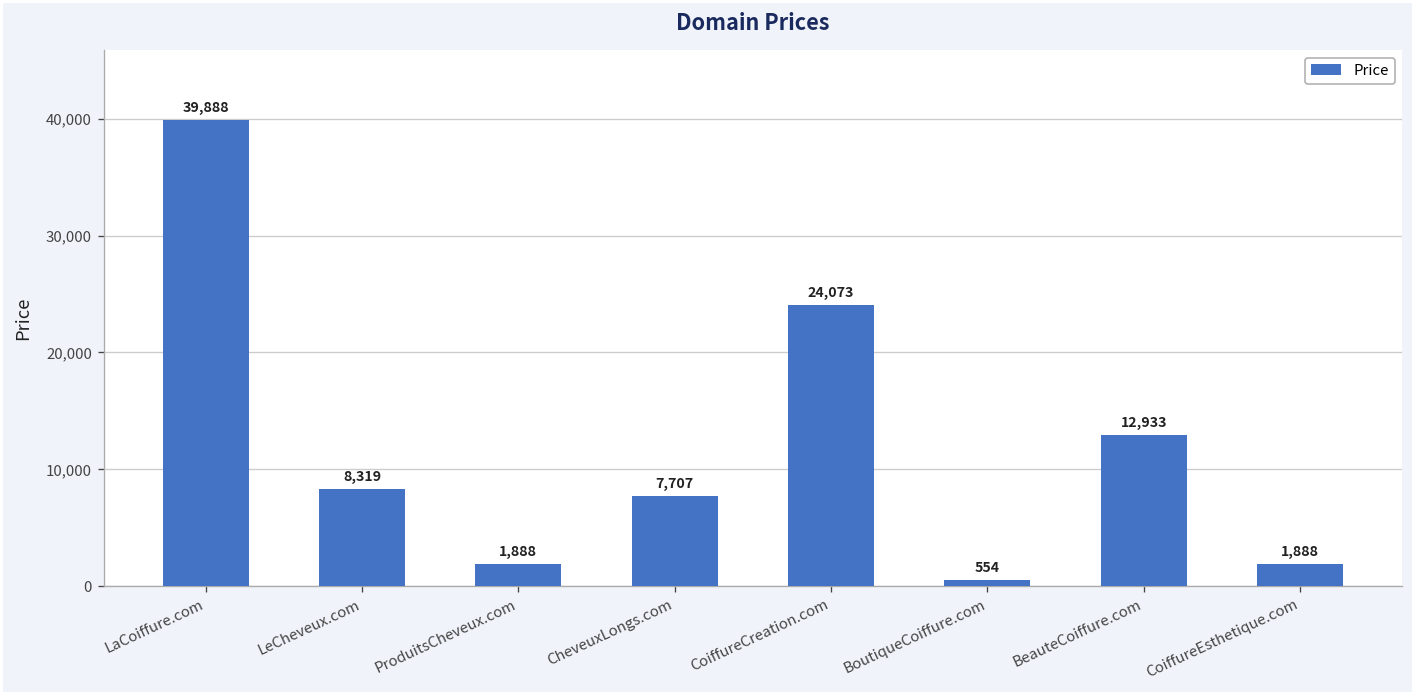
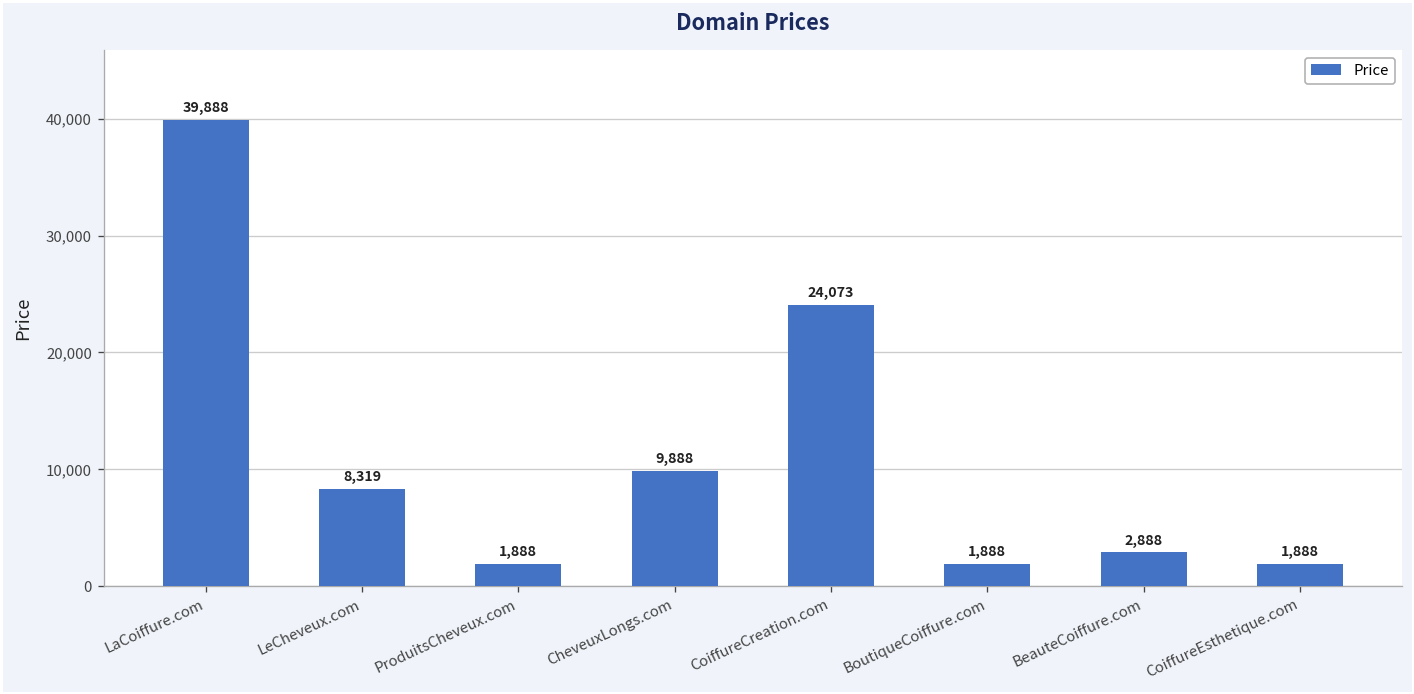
  {
    "LaCoiffure.com": "39,888",
    "LeCheveux.com": "8,319",
    "ProduitsCheveux.com": "1,888",
-   "CheveuxLongs.com": "7,707",
+   "CheveuxLongs.com": "9,888",
    "CoiffureCreation.com": "24,073",
-   "BoutiqueCoiffure.com": "554",
-   "BeauteCoiffure.com": "12,933",
+   "BoutiqueCoiffure.com": "1,888",
+   "BeauteCoiffure.com": "2,888",
    "CoiffureEsthetique.com": "1,888"
  }
